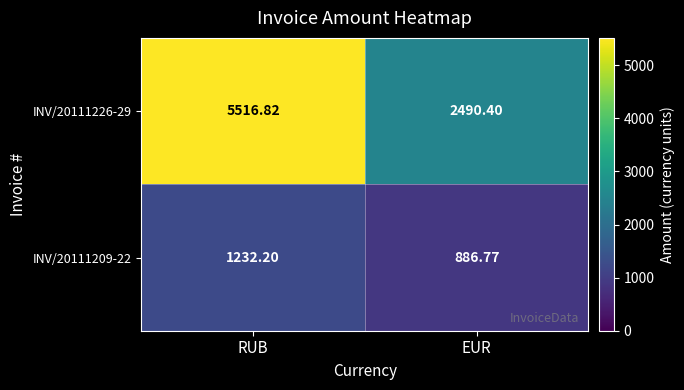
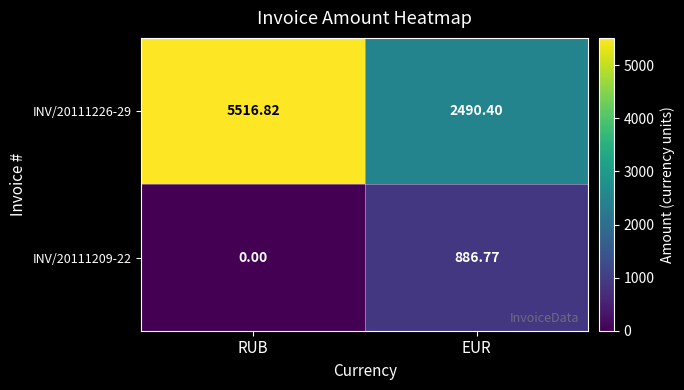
  {
    "INV/20111226-29": {
      "RUB": 5516.82,
      "EUR": 2490.40
    },
    "INV/20111209-22": {
-     "RUB": 1232.20
+     "RUB": 0.00
    }
  }
